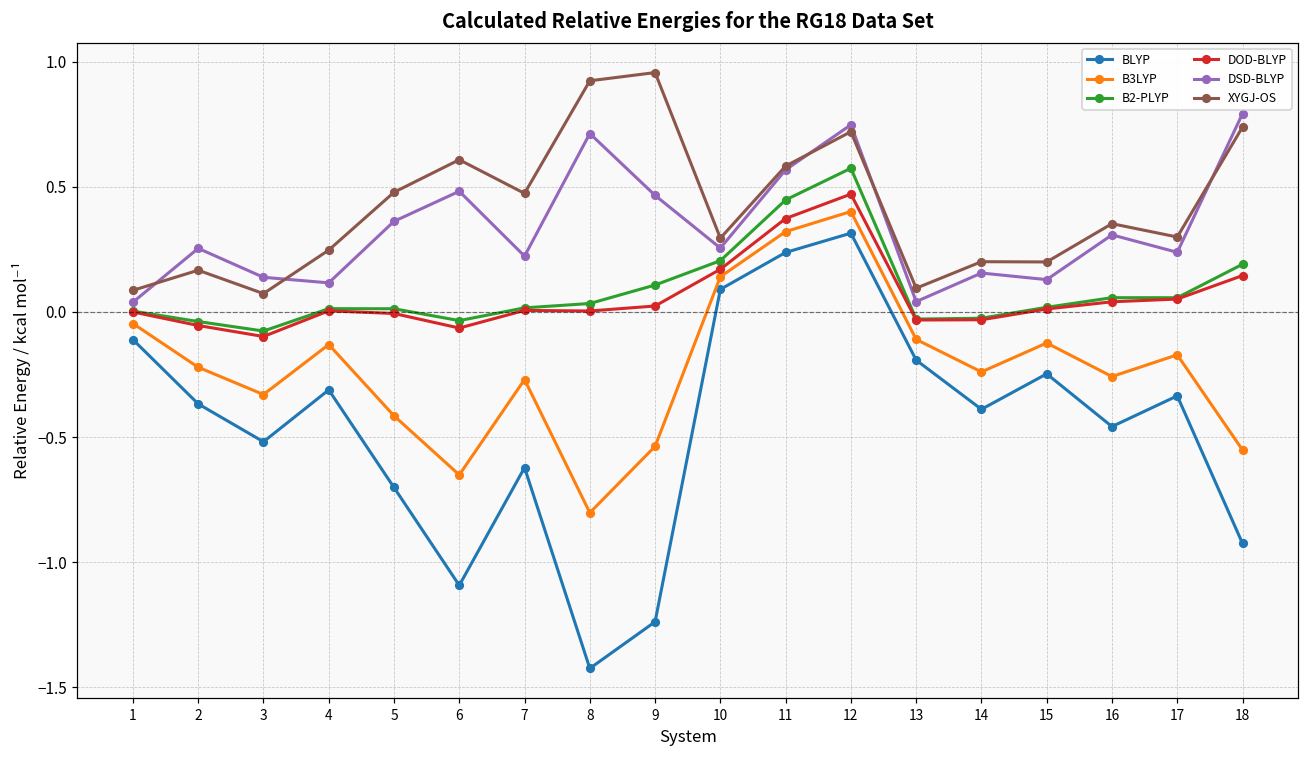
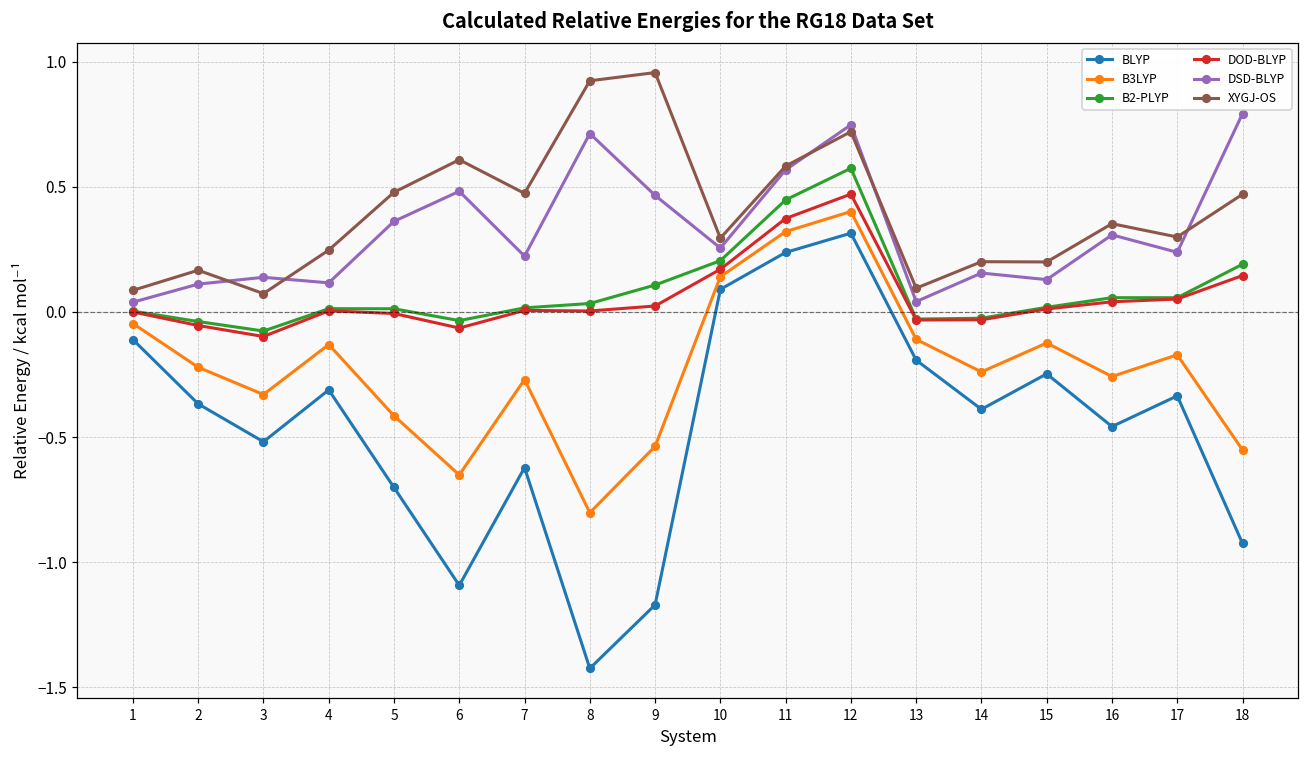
  {
    "BLYP": {
      "1": -0.11,
      "2": -0.37,
      "3": -0.52,
      "4": -0.31,
      "5": -0.70,
      "6": -1.09,
      "7": -0.62,
      "8": -1.42,
-     "9": -1.24,
+     "9": -1.17,
      "10": 0.09,
      "11": 0.24,
      "12": 0.31,
      "13": -0.19,
      "14": -0.39,
      "15": -0.25,
      "16": -0.46,
      "17": -0.34,
      "18": -0.92
    },
    "B3LYP": {
      "1": -0.05,
      "2": -0.22,
      "3": -0.33,
      "4": -0.13,
      "5": -0.41,
      "6": -0.65,
      "7": -0.27,
      "8": -0.80,
      "9": -0.54,
      "10": 0.14,
      "11": 0.32,
      "12": 0.40,
      "13": -0.11,
      "14": -0.24,
      "15": -0.12,
      "16": -0.26,
      "17": -0.17,
      "18": -0.55
    },
    "B2-PLYP": {
      "2": -0.04,
      "3": -0.08,
      "5": 0.01,
      "6": -0.03,
      "8": 0.03,
      "9": 0.11,
      "10": 0.21,
      "11": 0.45,
      "12": 0.57,
      "16": 0.06,
      "18": 0.19
    },
    "DOD-BLYP": {
      "2": -0.05,
      "3": -0.10,
      "5": -0.01,
      "6": -0.06,
      "8": 0.00,
      "9": 0.02,
      "10": 0.17,
      "11": 0.37,
      "12": 0.47,
      "16": 0.04,
      "18": 0.15
    },
    "DSD-BLYP": {
      "1": 0.04,
-     "2": 0.25,
+     "2": 0.11,
      "3": 0.14,
      "4": 0.12,
      "5": 0.36,
      "6": 0.48,
      "7": 0.22,
      "8": 0.71,
      "9": 0.47,
      "10": 0.26,
      "11": 0.57,
      "12": 0.75,
      "13": 0.04,
      "14": 0.16,
      "15": 0.13,
      "16": 0.31,
      "17": 0.24,
      "18": 0.79
    },
    "XYGJ-OS": {
      "1": 0.09,
      "2": 0.17,
      "3": 0.07,
      "4": 0.25,
      "5": 0.48,
      "6": 0.61,
      "7": 0.47,
      "8": 0.92,
      "9": 0.96,
      "10": 0.30,
      "11": 0.58,
      "12": 0.72,
      "13": 0.10,
      "14": 0.20,
      "15": 0.20,
      "16": 0.35,
      "17": 0.30,
-     "18": 0.74
+     "18": 0.47
    }
  }
